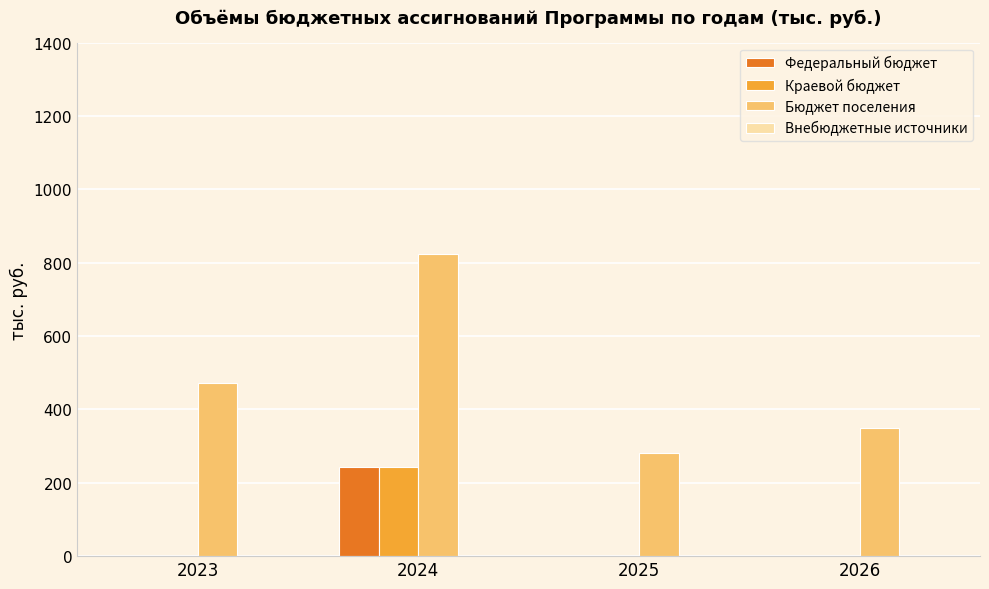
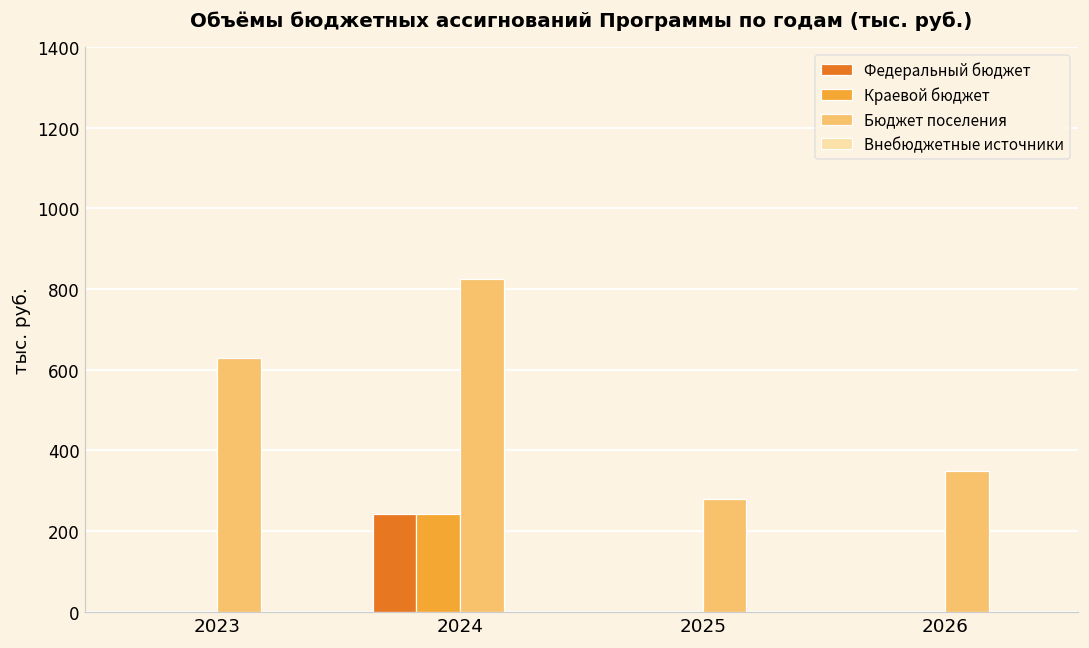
  {
    "Бюджет поселения": {
-     "2023": 470,
+     "2023": 630,
      "2024": 820,
      "2025": 280,
      "2026": 350
    },
    "Внебюджетные источники": {
      "2023": 0,
      "2024": 0,
      "2025": 0,
      "2026": 0
    }
  }
